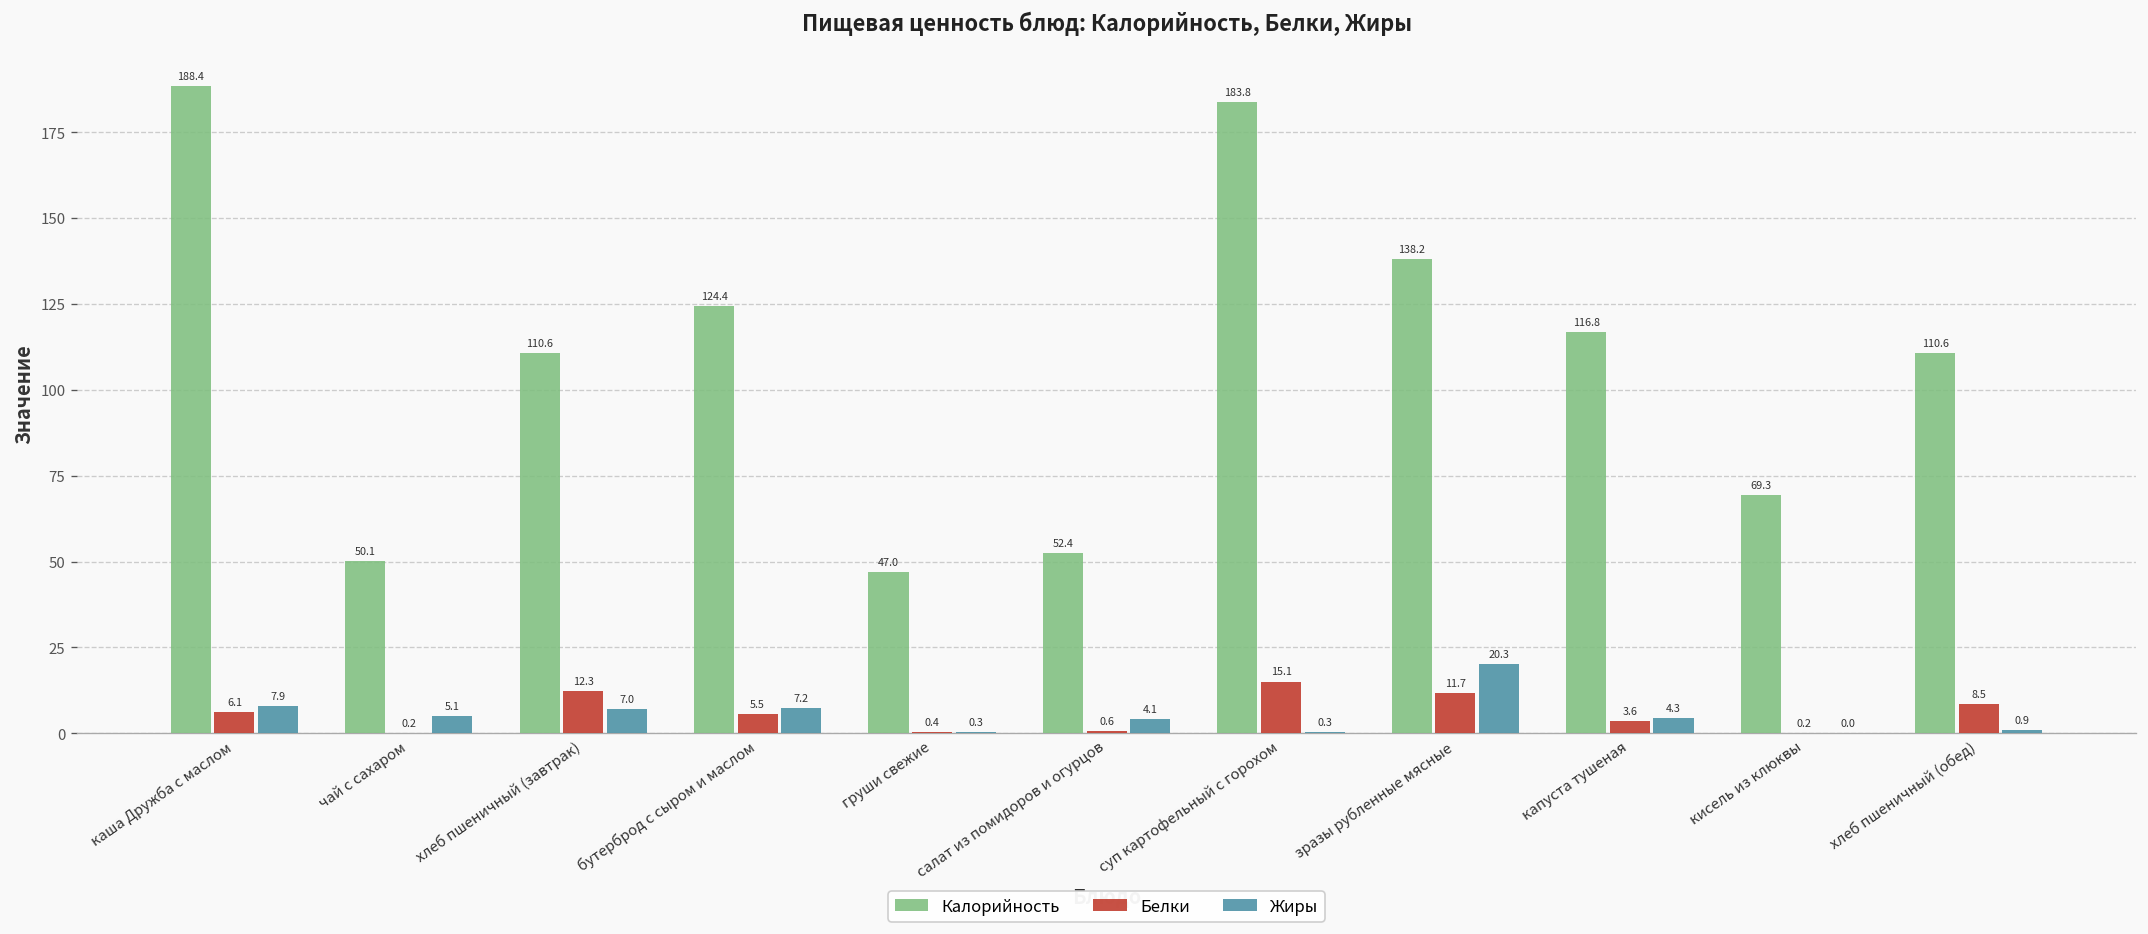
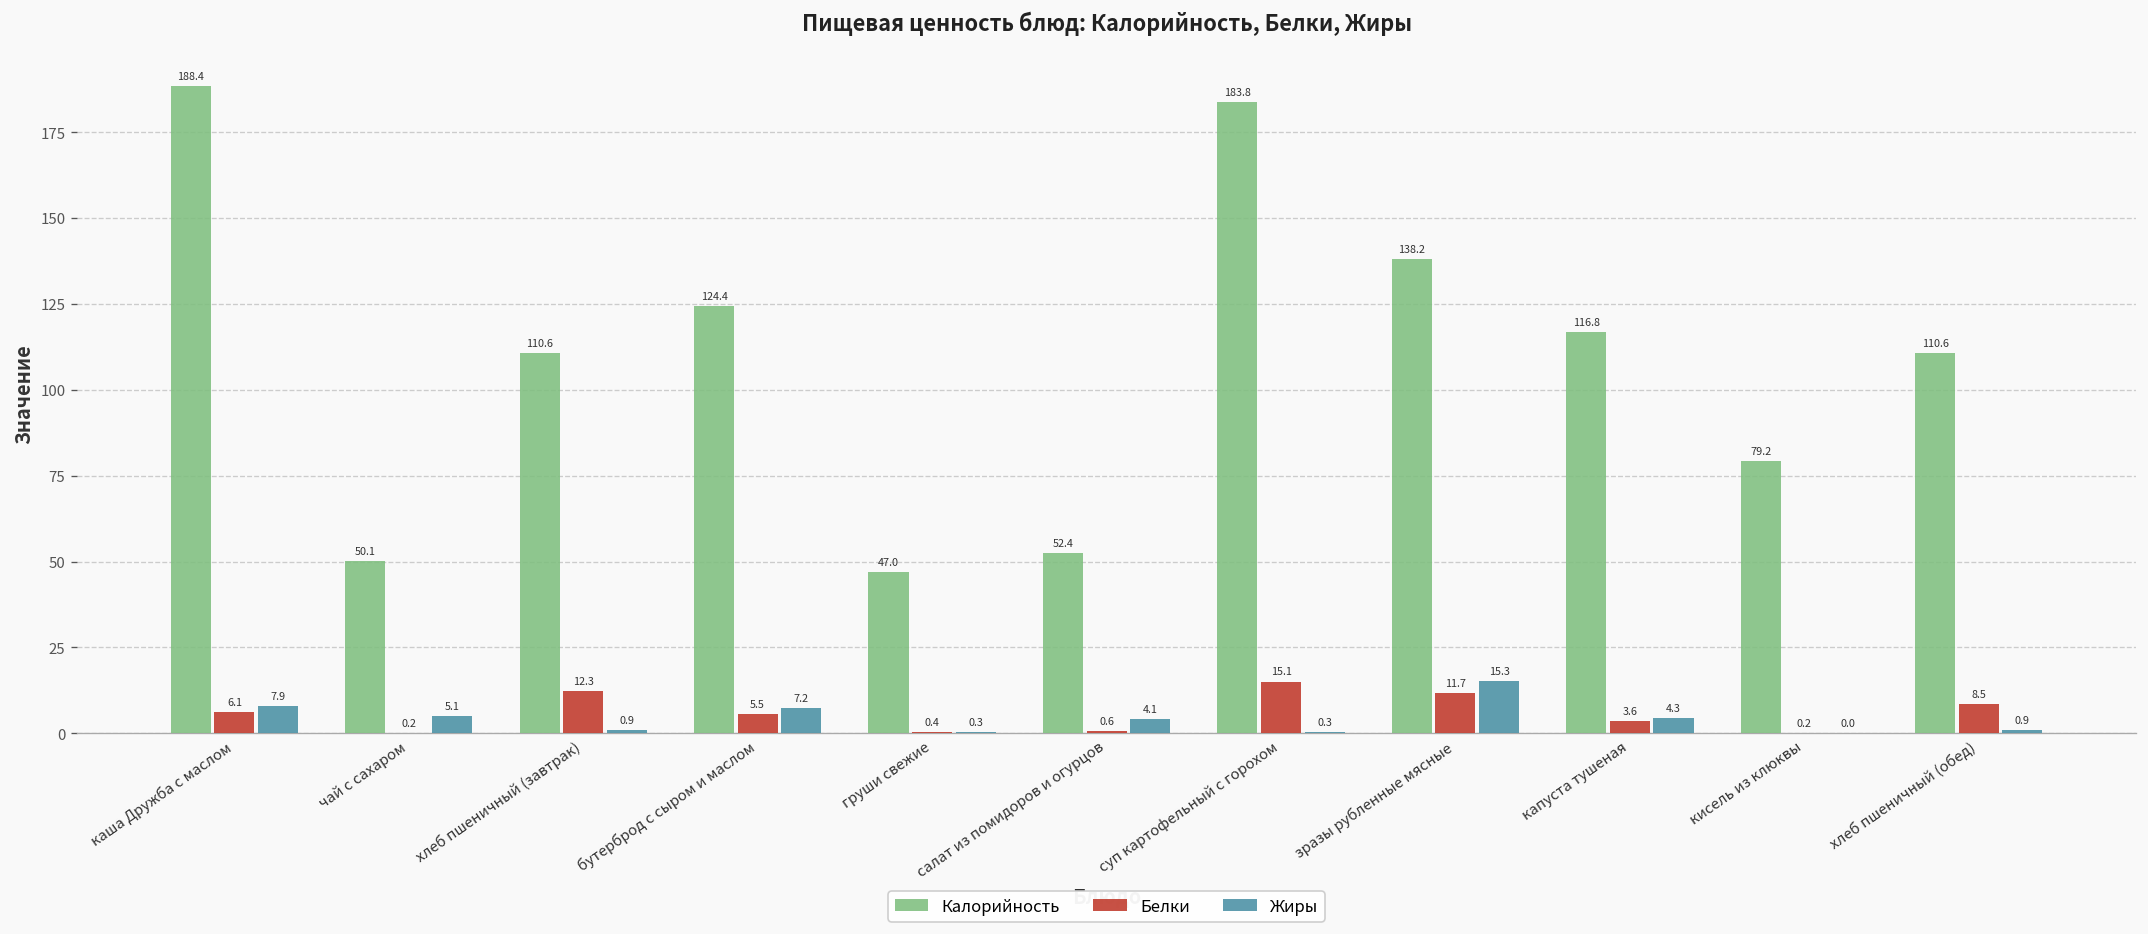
  {
    "Калорийность": {
      "каша Дружба с маслом": 188.4,
      "чай с сахаром": 50.1,
      "хлеб пшеничный (завтрак)": 110.6,
      "бутерброд с сыром и маслом": 124.4,
      "груши свежие": 47.0,
      "салат из помидоров и огурцов": 52.4,
      "суп картофельный с горохом": 183.8,
      "зразы рубленные мясные": 138.2,
      "капуста тушеная": 116.8,
-     "кисель из клюквы": 69.3,
+     "кисель из клюквы": 79.2,
      "хлеб пшеничный (обед)": 110.6
    },
    "Белки": {
      "каша Дружба с маслом": 6.1,
      "чай с сахаром": 0.2,
      "хлеб пшеничный (завтрак)": 12.3,
      "бутерброд с сыром и маслом": 5.5,
      "груши свежие": 0.4,
      "салат из помидоров и огурцов": 0.6,
      "суп картофельный с горохом": 15.1,
      "зразы рубленные мясные": 11.7,
      "капуста тушеная": 3.6,
      "кисель из клюквы": 0.2,
      "хлеб пшеничный (обед)": 8.5
    },
    "Жиры": {
      "каша Дружба с маслом": 7.9,
      "чай с сахаром": 5.1,
-     "хлеб пшеничный (завтрак)": 7.0,
+     "хлеб пшеничный (завтрак)": 0.9,
      "бутерброд с сыром и маслом": 7.2,
      "груши свежие": 0.3,
      "салат из помидоров и огурцов": 4.1,
      "суп картофельный с горохом": 0.3,
-     "зразы рубленные мясные": 20.3,
+     "зразы рубленные мясные": 15.3,
      "капуста тушеная": 4.3,
      "кисель из клюквы": 0.0,
      "хлеб пшеничный (обед)": 0.9
    }
  }
